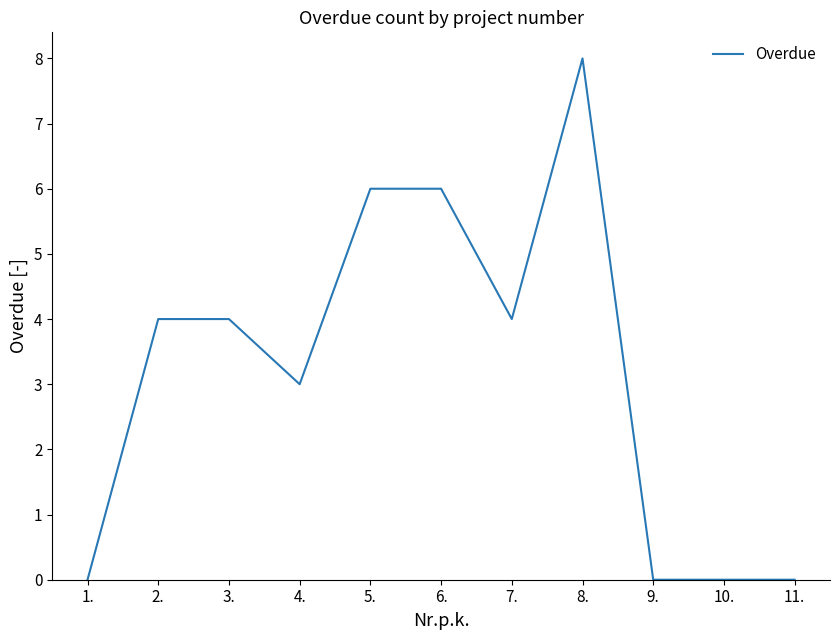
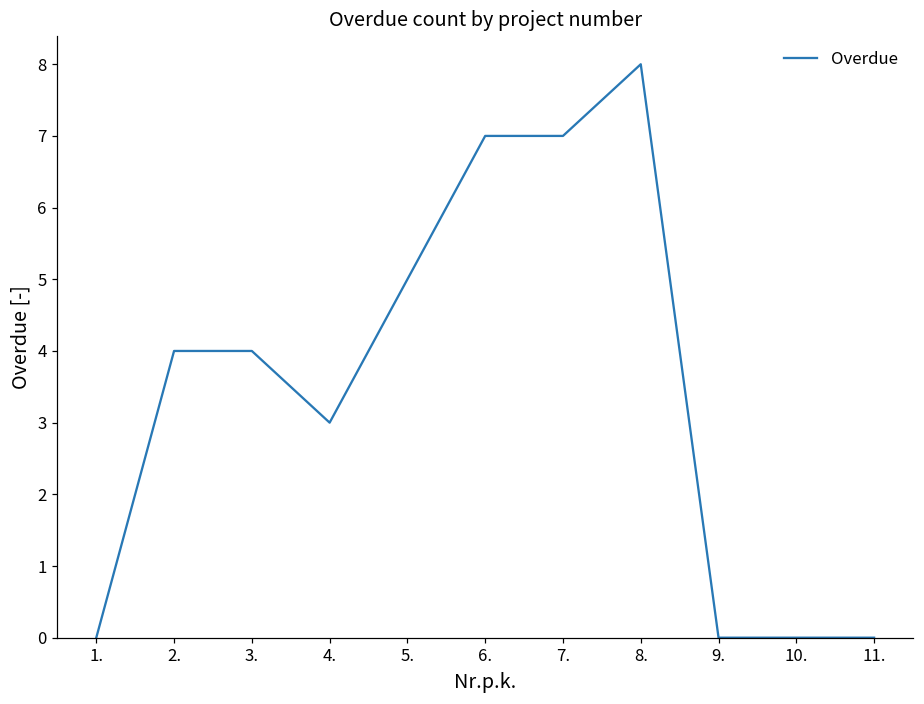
  {
    "1.": 0,
    "2.": 4,
    "3.": 4,
    "4.": 3,
-   "5.": 6,
-   "6.": 6,
-   "7.": 4,
+   "5.": 5,
+   "6.": 7,
+   "7.": 7,
    "8.": 8,
    "9.": 0,
    "10.": 0,
    "11.": 0
  }
